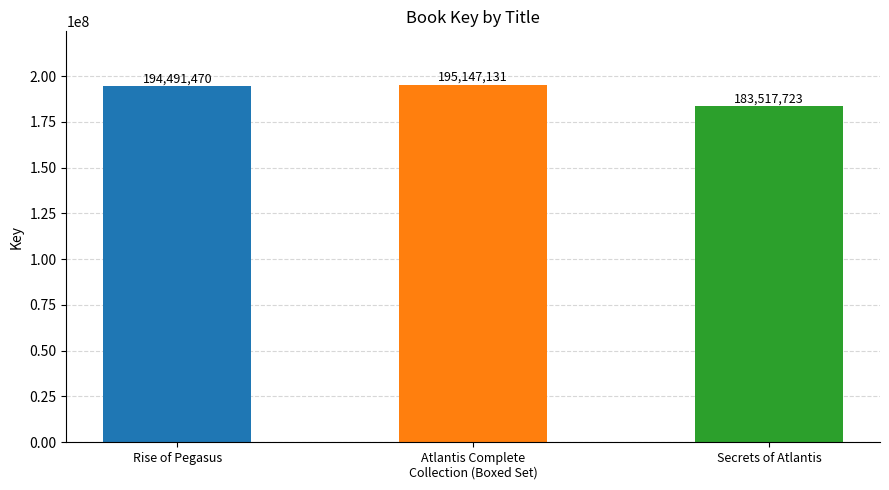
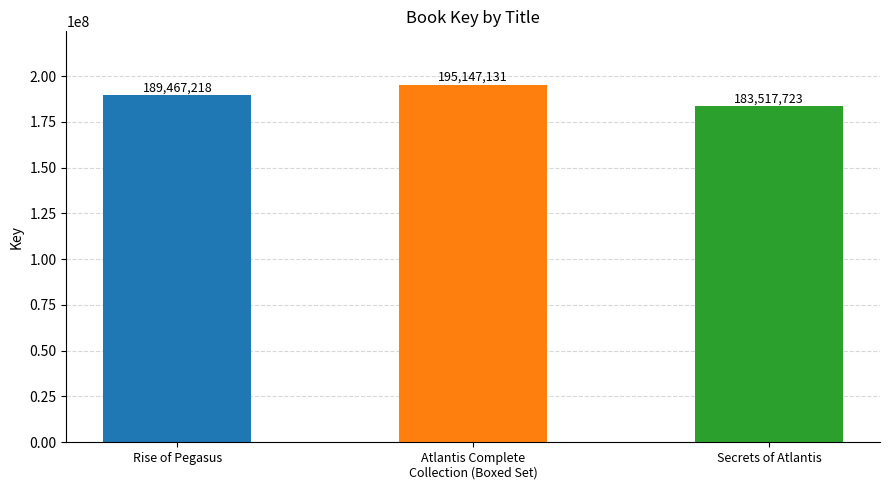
  {
-   "Rise of Pegasus": "194,491,470",
+   "Rise of Pegasus": "189,467,218",
    "Atlantis Complete Collection (Boxed Set)": "195,147,131",
    "Secrets of Atlantis": "183,517,723"
  }
